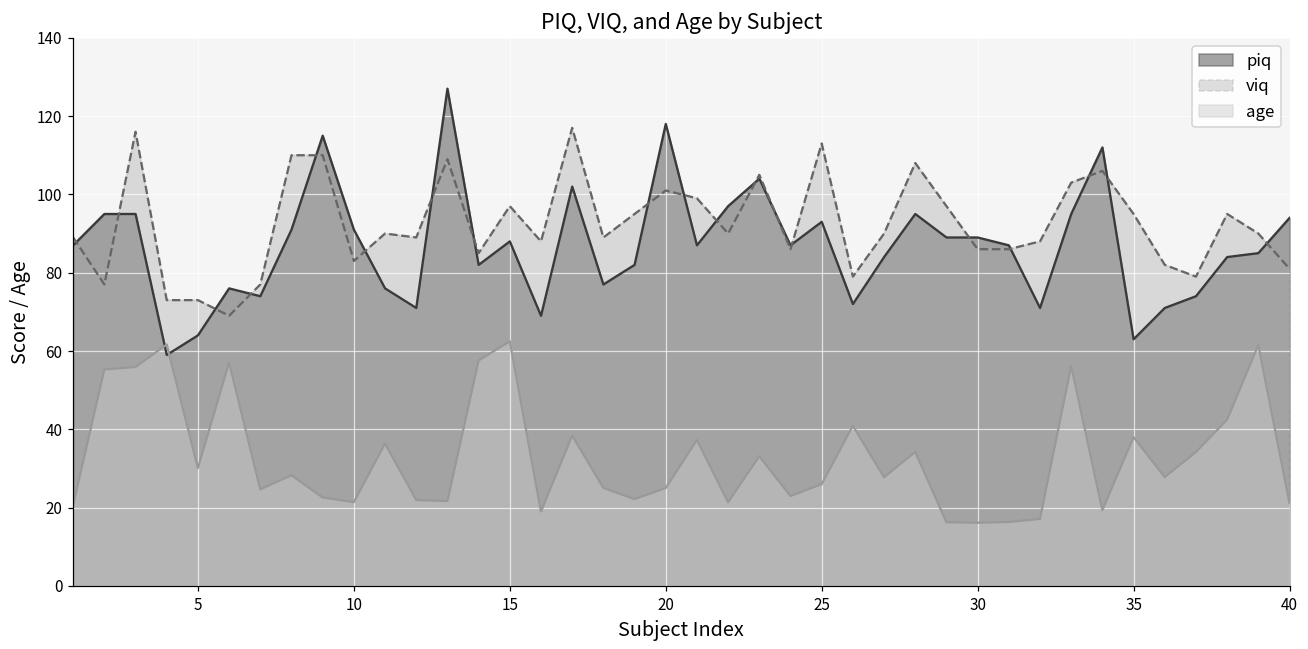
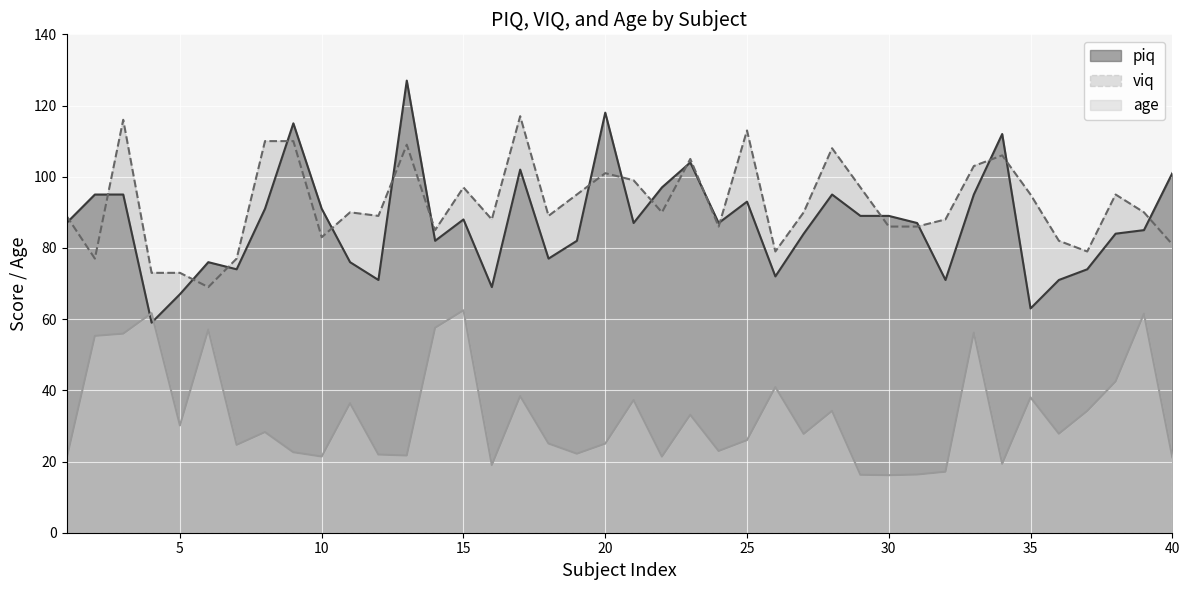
  {
    "piq": {
-     "5": 64,
+     "5": 67,
      "10": 91,
      "15": 88,
      "20": 118,
      "25": 93,
      "30": 89,
      "35": 63,
-     "40": 94
+     "40": 101
    }
  }
